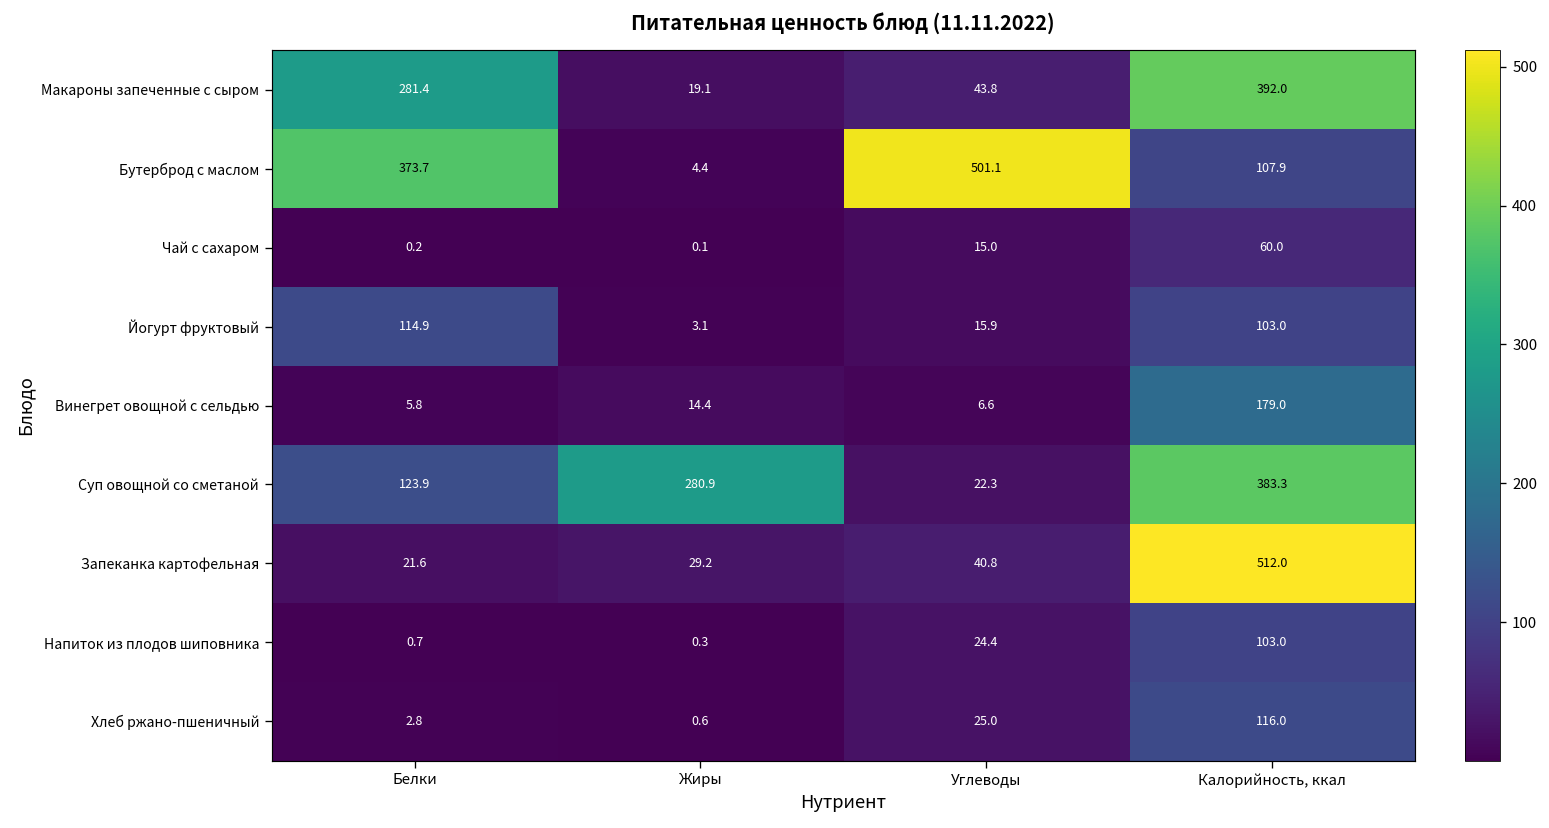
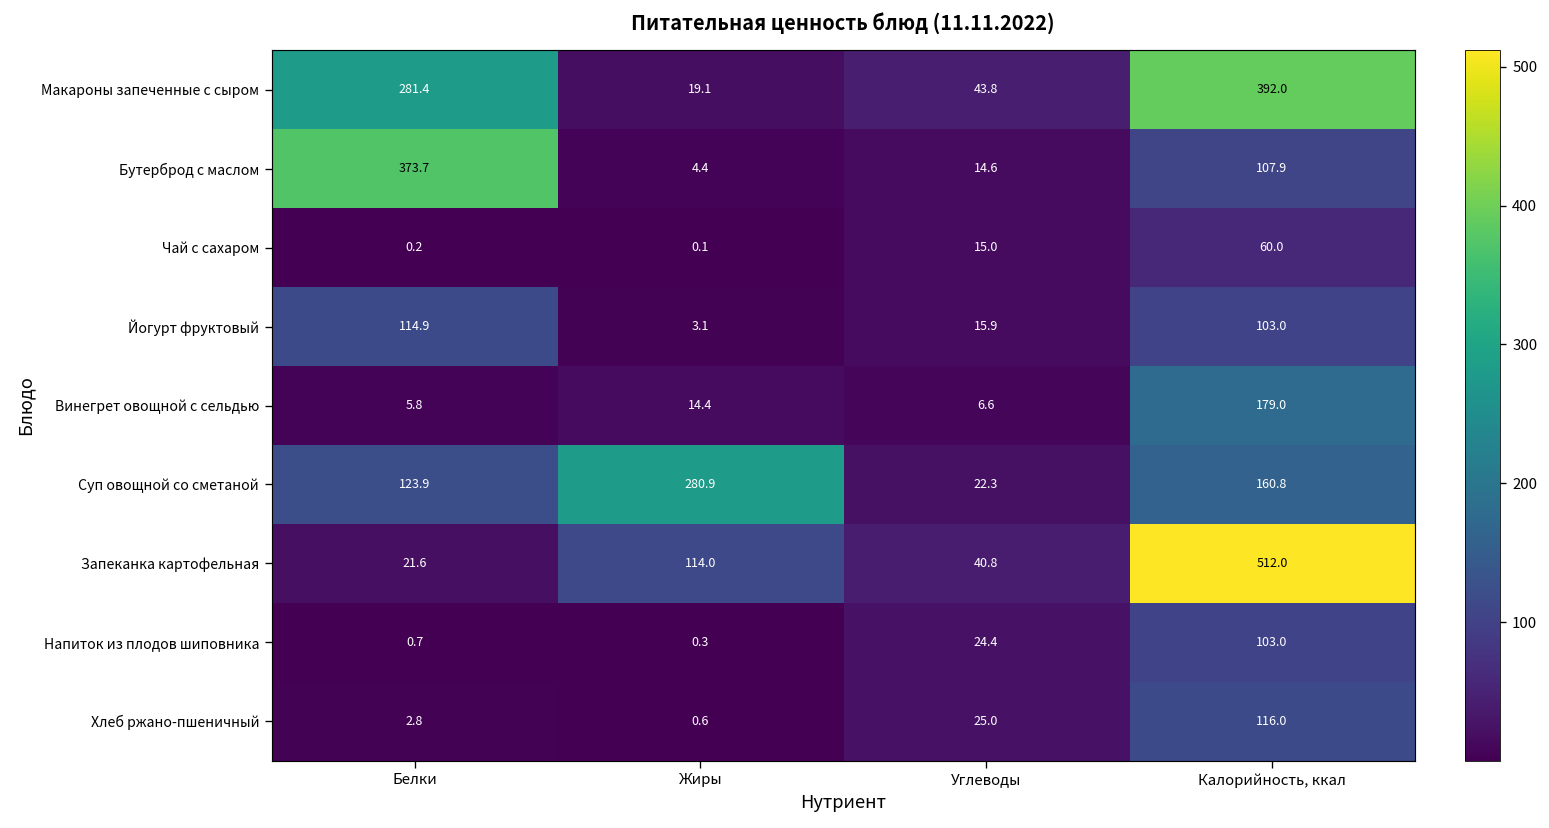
  {
    "Макароны запеченные с сыром": {
      "Белки": 281.4,
      "Жиры": 19.1,
      "Углеводы": 43.8,
      "Калорийность, ккал": 392.0
    },
    "Бутерброд с маслом": {
      "Белки": 373.7,
      "Жиры": 4.4,
-     "Углеводы": 501.1,
+     "Углеводы": 14.6,
      "Калорийность, ккал": 107.9
    },
    "Чай с сахаром": {
      "Белки": 0.2,
      "Жиры": 0.1,
      "Углеводы": 15.0,
      "Калорийность, ккал": 60.0
    },
    "Йогурт фруктовый": {
      "Белки": 114.9,
      "Жиры": 3.1,
      "Углеводы": 15.9,
      "Калорийность, ккал": 103.0
    },
    "Винегрет овощной с сельдью": {
      "Белки": 5.8,
      "Жиры": 14.4,
      "Углеводы": 6.6,
      "Калорийность, ккал": 179.0
    },
    "Суп овощной со сметаной": {
      "Белки": 123.9,
      "Жиры": 280.9,
      "Углеводы": 22.3,
-     "Калорийность, ккал": 383.3
+     "Калорийность, ккал": 160.8
    },
    "Запеканка картофельная": {
      "Белки": 21.6,
-     "Жиры": 29.2,
+     "Жиры": 114.0,
      "Углеводы": 40.8,
      "Калорийность, ккал": 512.0
    },
    "Напиток из плодов шиповника": {
      "Белки": 0.7,
      "Жиры": 0.3,
      "Углеводы": 24.4,
      "Калорийность, ккал": 103.0
    },
    "Хлеб ржано-пшеничный": {
      "Белки": 2.8,
      "Жиры": 0.6,
      "Углеводы": 25.0,
      "Калорийность, ккал": 116.0
    }
  }
